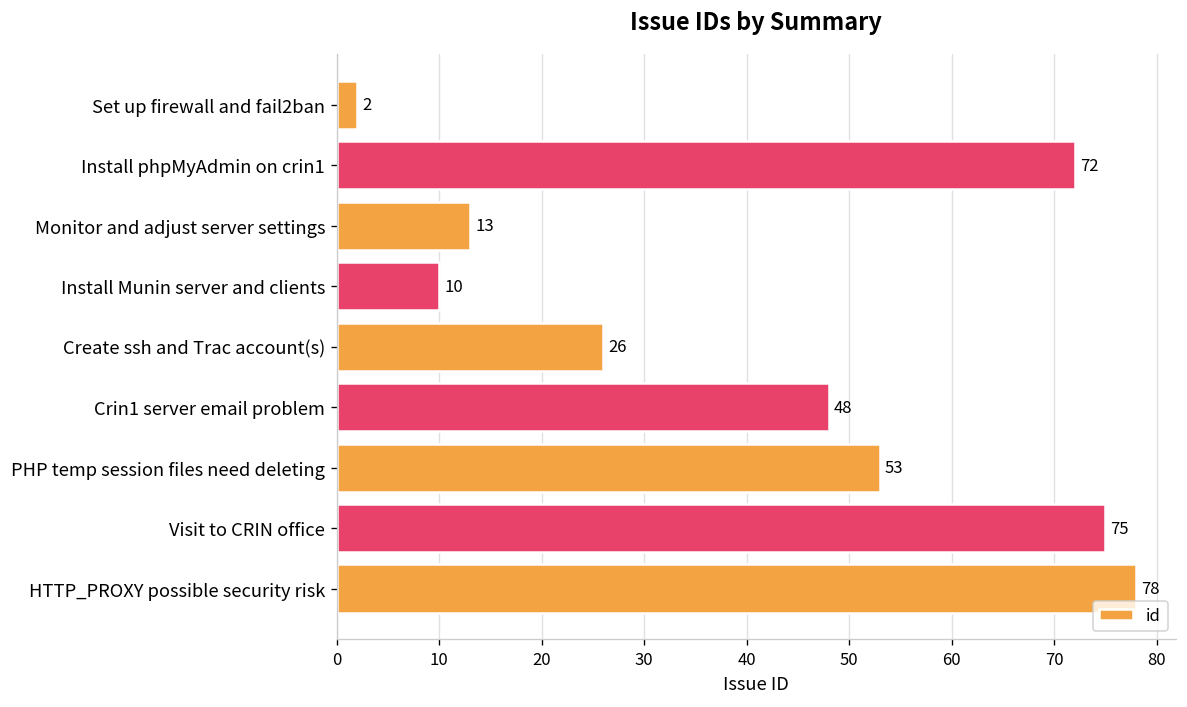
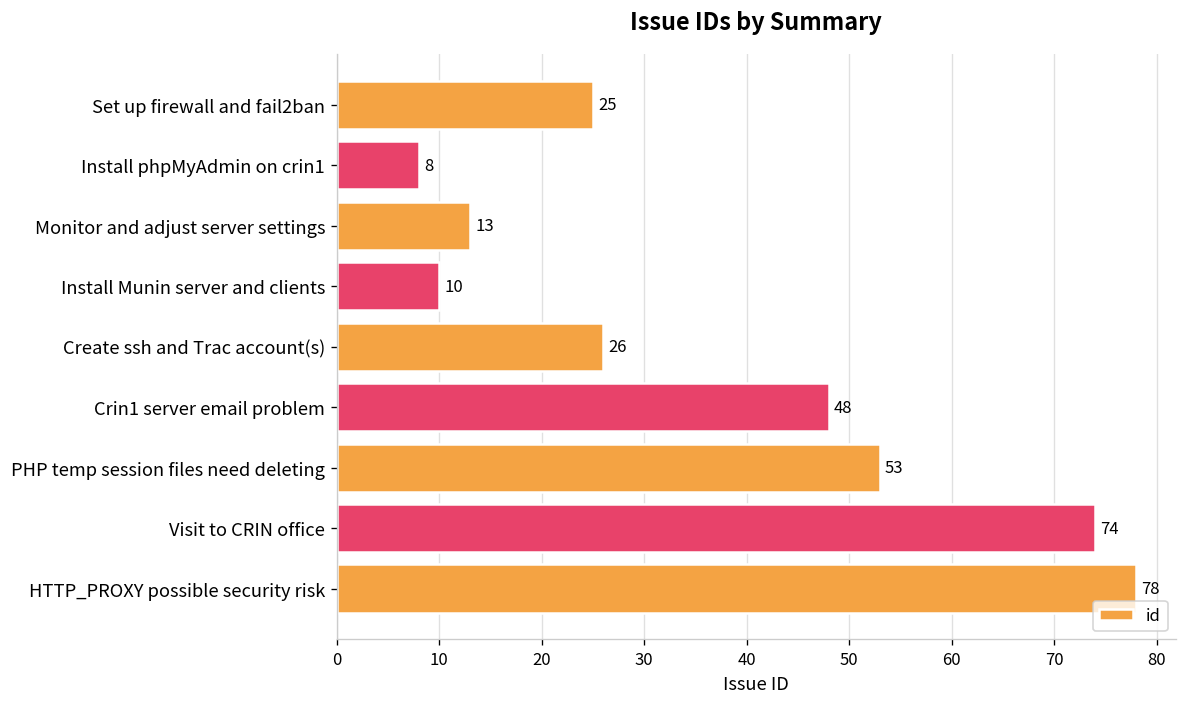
  {
-   "Set up firewall and fail2ban": 2,
-   "Install phpMyAdmin on crin1": 72,
+   "Set up firewall and fail2ban": 25,
+   "Install phpMyAdmin on crin1": 8,
    "Monitor and adjust server settings": 13,
    "Install Munin server and clients": 10,
    "Create ssh and Trac account(s)": 26,
    "Crin1 server email problem": 48,
    "PHP temp session files need deleting": 53,
-   "Visit to CRIN office": 75,
+   "Visit to CRIN office": 74,
    "HTTP_PROXY possible security risk": 78
  }
